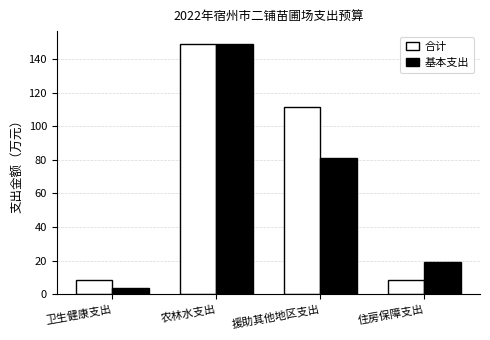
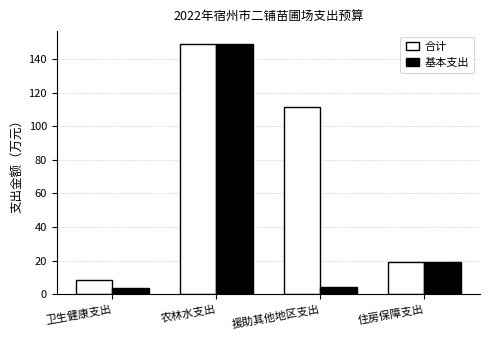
  {
    "合计": {
      "卫生健康支出": 9,
      "农林水支出": 149,
      "援助其他地区支出": 112,
-     "住房保障支出": 9
+     "住房保障支出": 19
    },
    "基本支出": {
      "卫生健康支出": 4,
      "农林水支出": 149,
-     "援助其他地区支出": 81,
+     "援助其他地区支出": 4,
      "住房保障支出": 19
    }
  }
